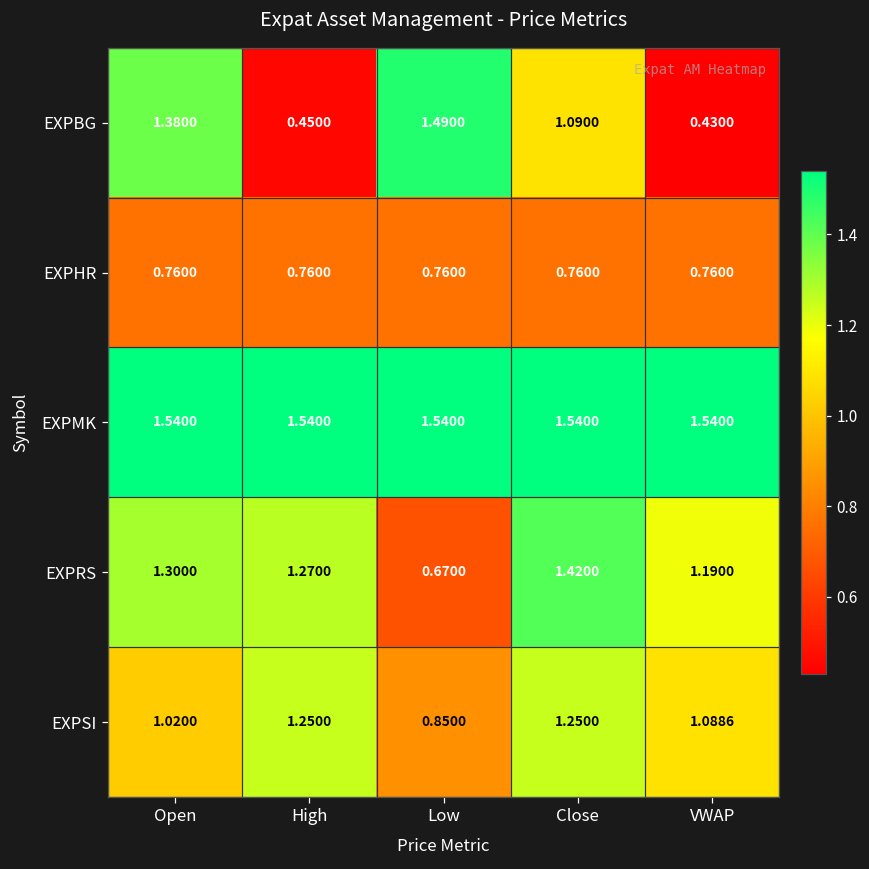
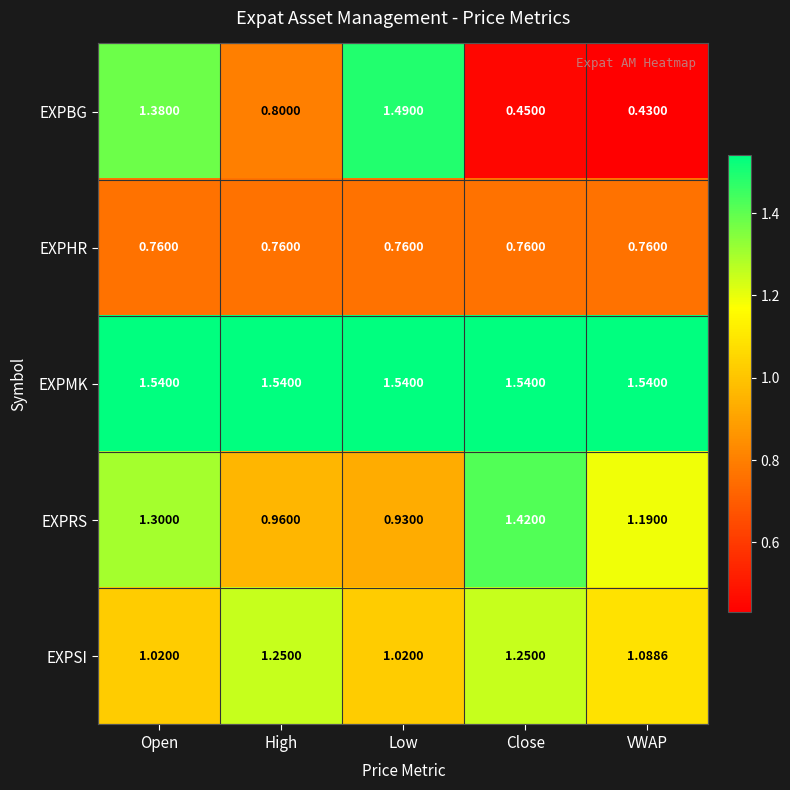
  {
    "EXPBG": {
      "Open": 1.3800,
-     "High": 0.4500,
+     "High": 0.8000,
      "Low": 1.4900,
-     "Close": 1.0900
+     "Close": 0.4500
    },
    "EXPHR": {
      "Open": 0.7600,
      "High": 0.7600,
      "Low": 0.7600,
      "Close": 0.7600,
      "VWAP": 0.7600
    },
    "EXPMK": {
      "Open": 1.5400,
      "High": 1.5400,
      "Low": 1.5400,
      "Close": 1.5400,
      "VWAP": 1.5400
    },
    "EXPRS": {
      "Open": 1.3000,
-     "High": 1.2700,
-     "Low": 0.6700,
+     "High": 0.9600,
+     "Low": 0.9300,
      "Close": 1.4200,
      "VWAP": 1.1900
    },
    "EXPSI": {
      "Open": 1.0200,
      "High": 1.2500,
-     "Low": 0.8500,
+     "Low": 1.0200,
      "Close": 1.2500,
      "VWAP": 1.0886
    }
  }
